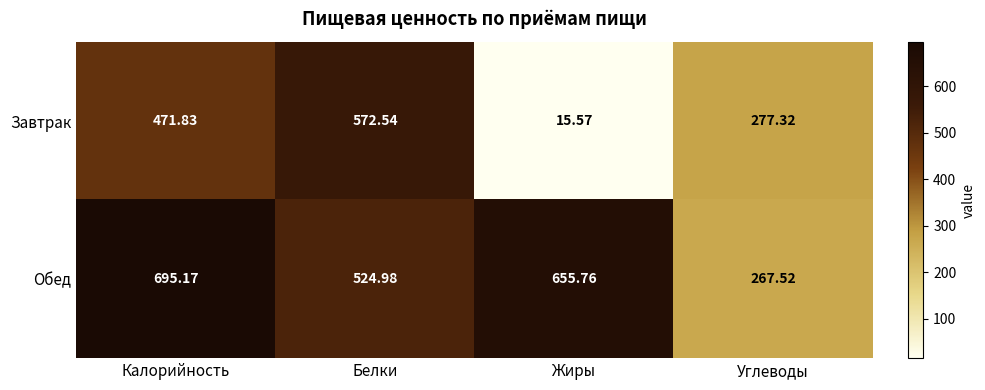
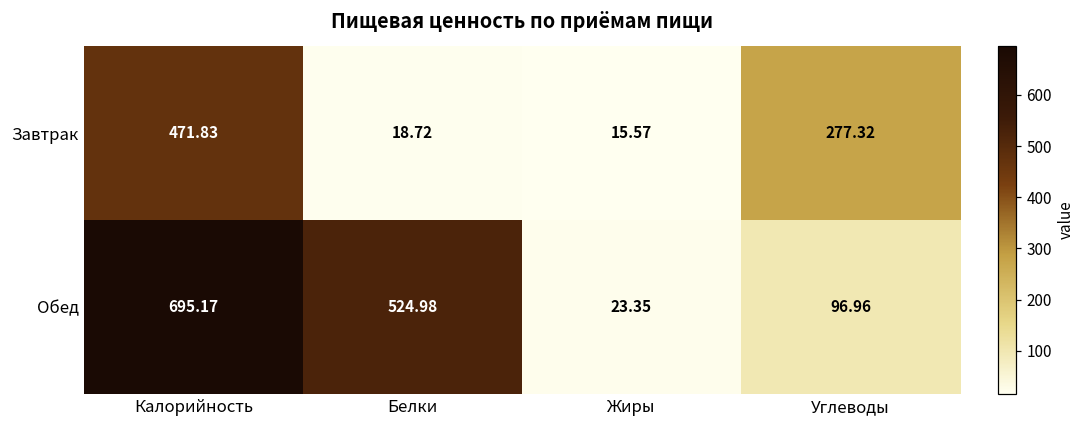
  {
    "Завтрак": {
      "Калорийность": 471.83,
-     "Белки": 572.54,
+     "Белки": 18.72,
      "Жиры": 15.57,
      "Углеводы": 277.32
    },
    "Обед": {
      "Калорийность": 695.17,
      "Белки": 524.98,
-     "Жиры": 655.76,
-     "Углеводы": 267.52
+     "Жиры": 23.35,
+     "Углеводы": 96.96
    }
  }
